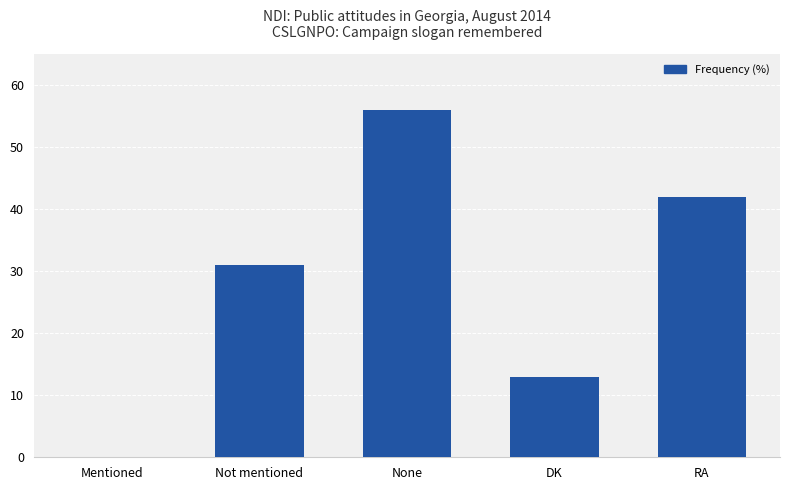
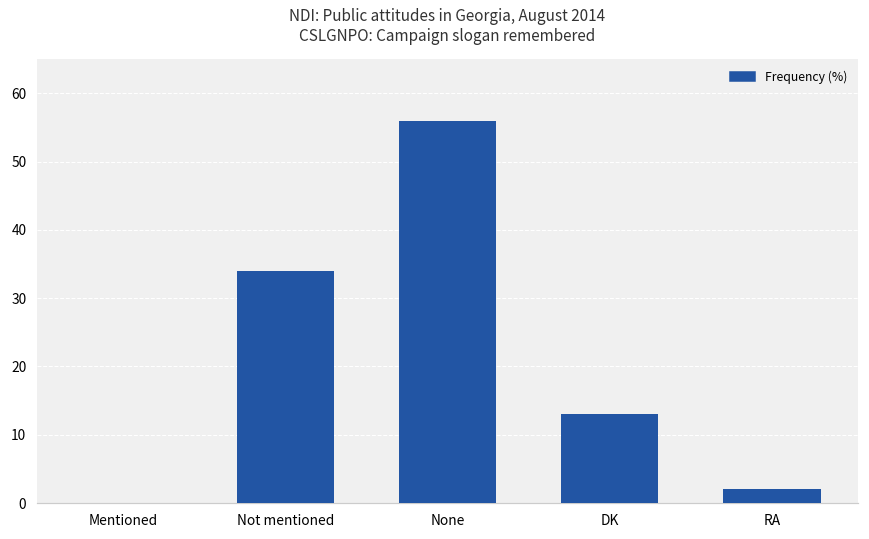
  {
    "Mentioned": 0,
-   "Not mentioned": 31,
+   "Not mentioned": 34,
    "None": 56,
    "DK": 13,
-   "RA": 42
+   "RA": 2
  }
